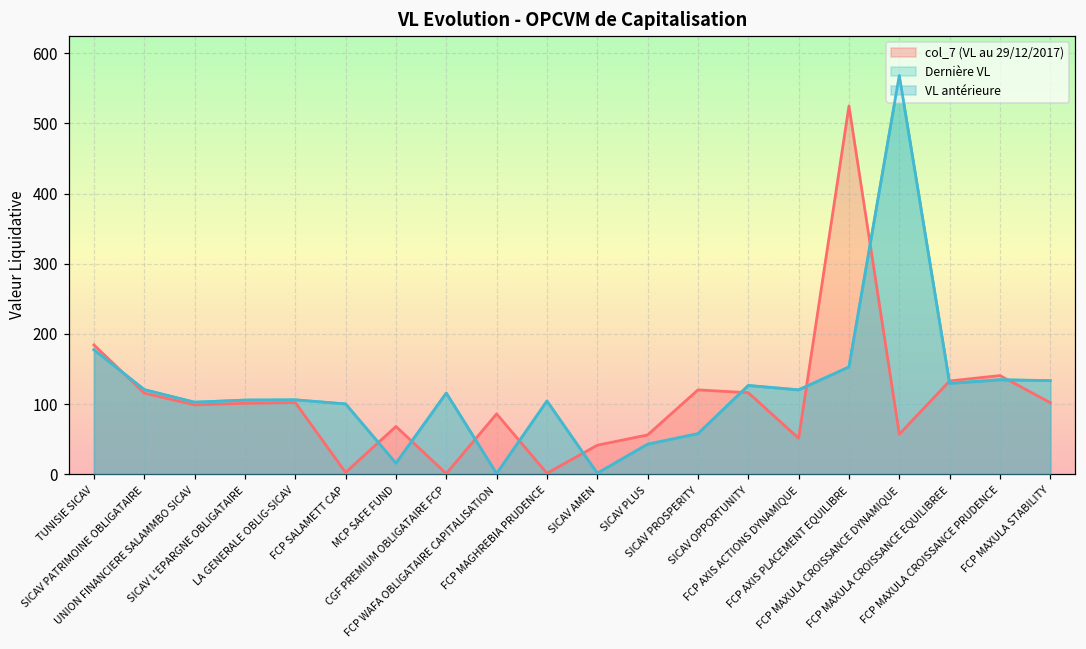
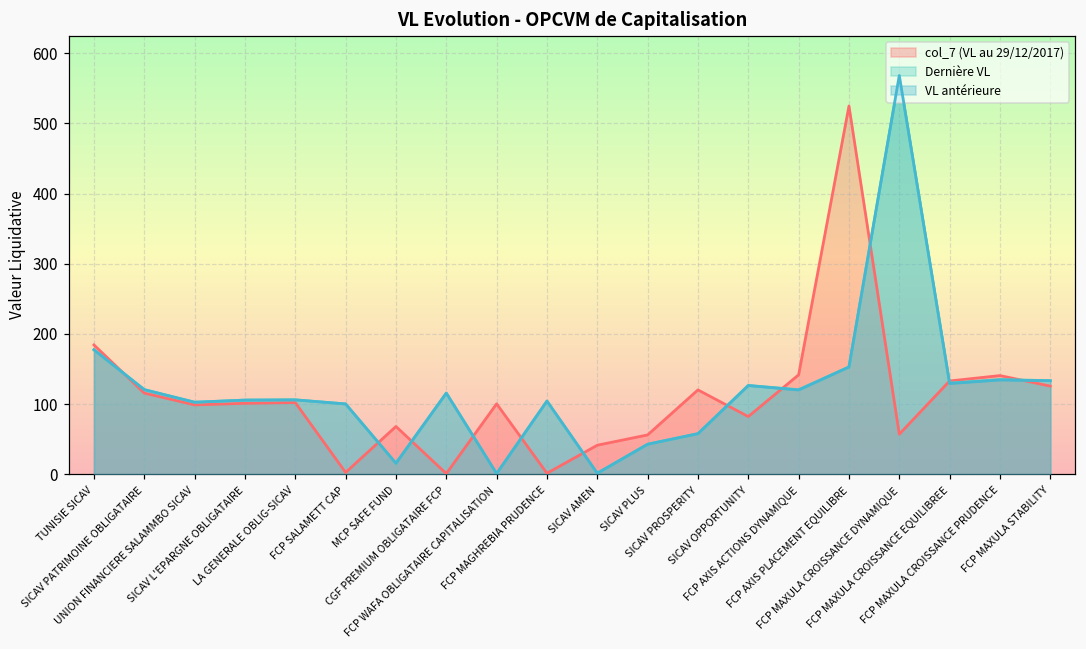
  {
    "col_7 (VL au 29/12/2017)": {
      "TUNISIE SICAV": 180,
      "SICAV PATRIMOINE OBLIGATAIRE": 120,
      "SICAV L'EPARGNE OBLIGATAIRE": 100,
      "FCP SALAMETT CAP": 0,
      "MCP SAFE FUND": 70,
      "CGF PREMIUM OBLIGATAIRE FCP": 0,
-     "FCP WAFA OBLIGATAIRE CAPITALISATION": 90,
+     "FCP WAFA OBLIGATAIRE CAPITALISATION": 100,
      "FCP MAGHREBIA PRUDENCE": 0,
      "SICAV AMEN": 40,
      "SICAV PLUS": 60,
      "SICAV PROSPERITY": 120,
-     "SICAV OPPORTUNITY": 120,
-     "FCP AXIS ACTIONS DYNAMIQUE": 50,
+     "SICAV OPPORTUNITY": 80,
+     "FCP AXIS ACTIONS DYNAMIQUE": 140,
      "FCP AXIS PLACEMENT EQUILIBRE": 520,
      "FCP MAXULA CROISSANCE DYNAMIQUE": 60,
      "FCP MAXULA CROISSANCE PRUDENCE": 140,
-     "FCP MAXULA STABILITY": 100
+     "FCP MAXULA STABILITY": 130
    }
  }
